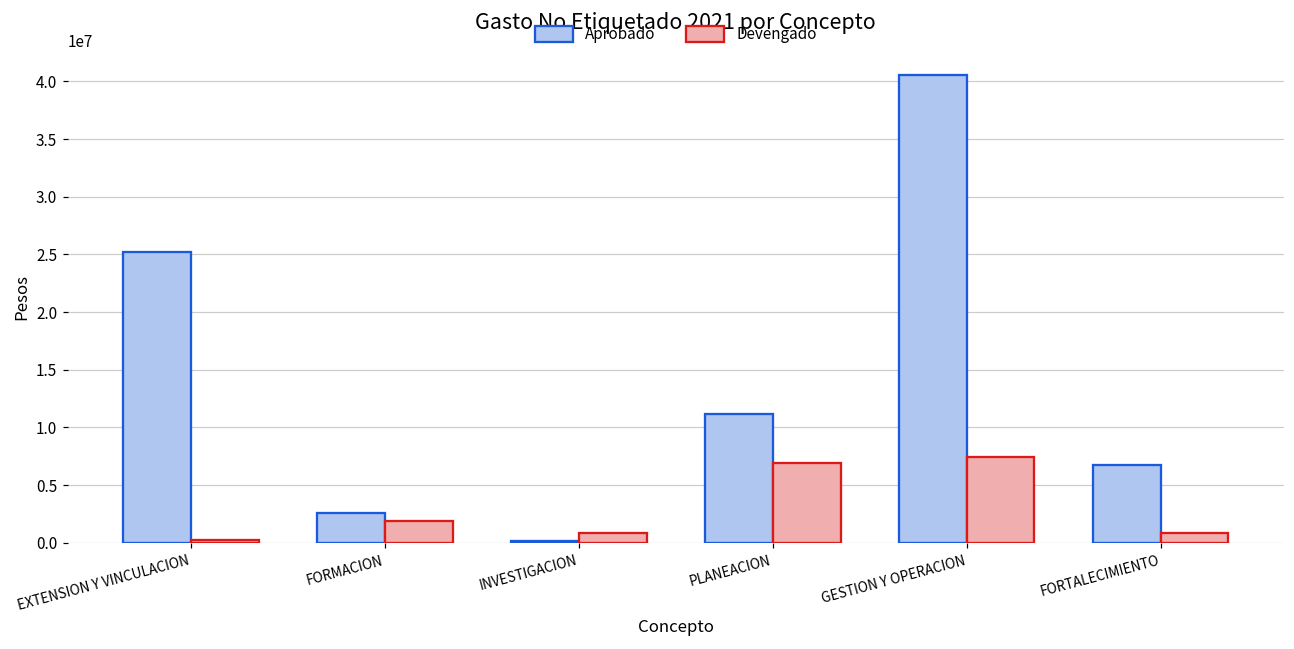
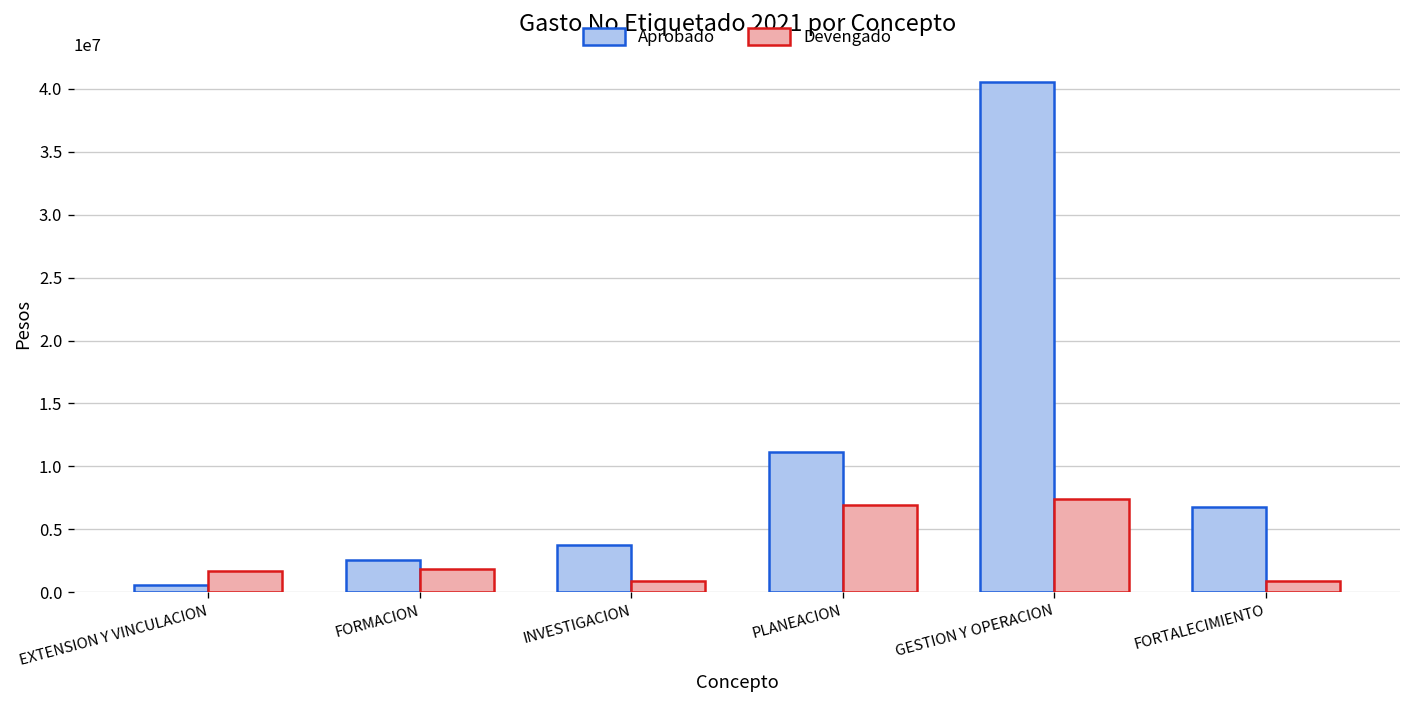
  {
    "Aprobado": {
-     "EXTENSION Y VINCULACION": 25200000,
+     "EXTENSION Y VINCULACION": 600000,
      "FORMACION": 2600000,
-     "INVESTIGACION": 100000,
+     "INVESTIGACION": 3700000,
      "PLANEACION": 11200000,
      "GESTION Y OPERACION": 40600000,
      "FORTALECIMIENTO": 6700000
    },
    "Devengado": {
-     "EXTENSION Y VINCULACION": 200000,
+     "EXTENSION Y VINCULACION": 1700000,
      "FORMACION": 1900000,
      "INVESTIGACION": 900000,
      "PLANEACION": 7000000,
      "GESTION Y OPERACION": 7400000,
      "FORTALECIMIENTO": 900000
    }
  }
